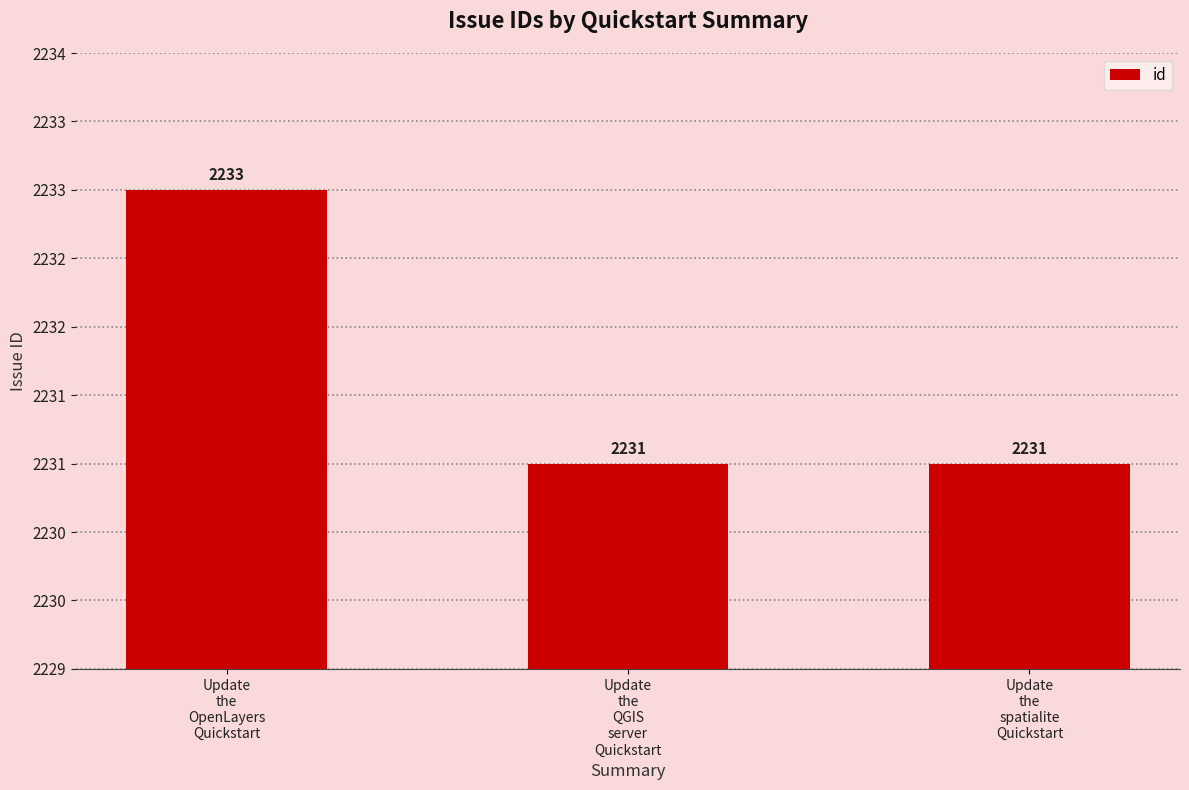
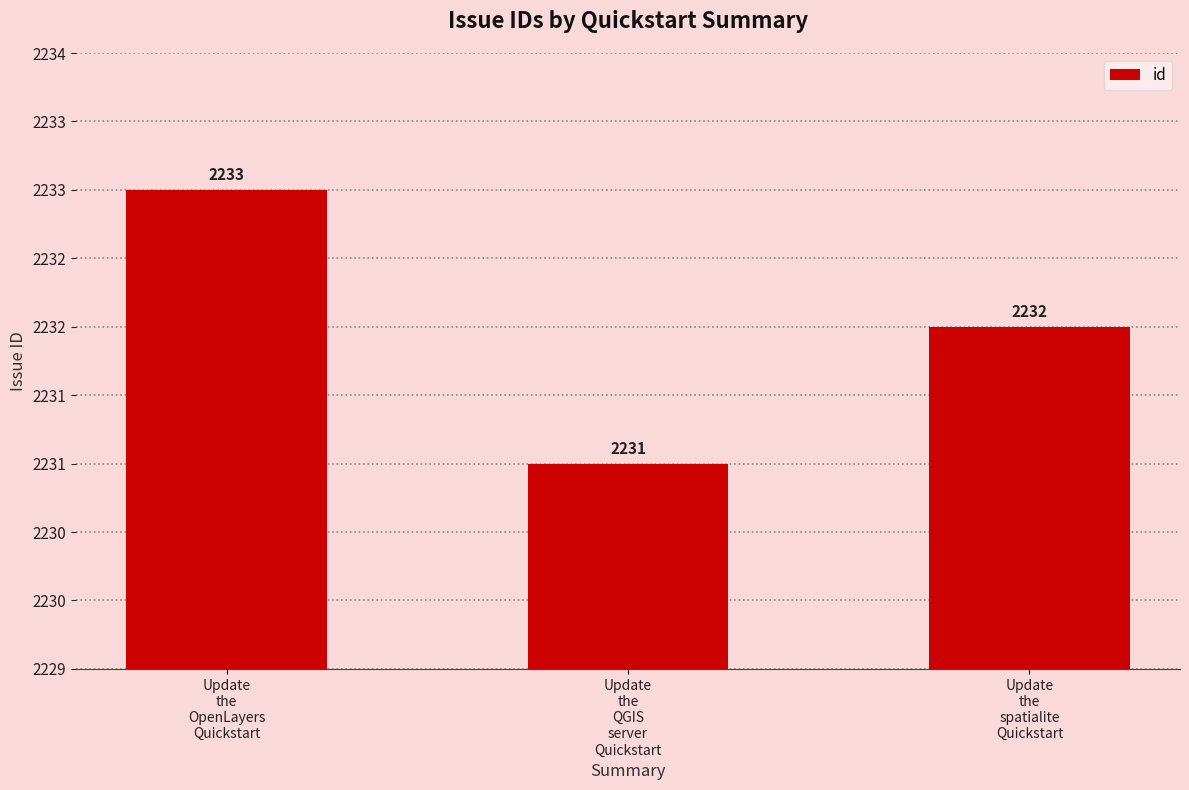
  {
    "Update the OpenLayers Quickstart": 2233,
    "Update the QGIS server Quickstart": 2231,
-   "Update the spatialite Quickstart": 2231
+   "Update the spatialite Quickstart": 2232
  }
